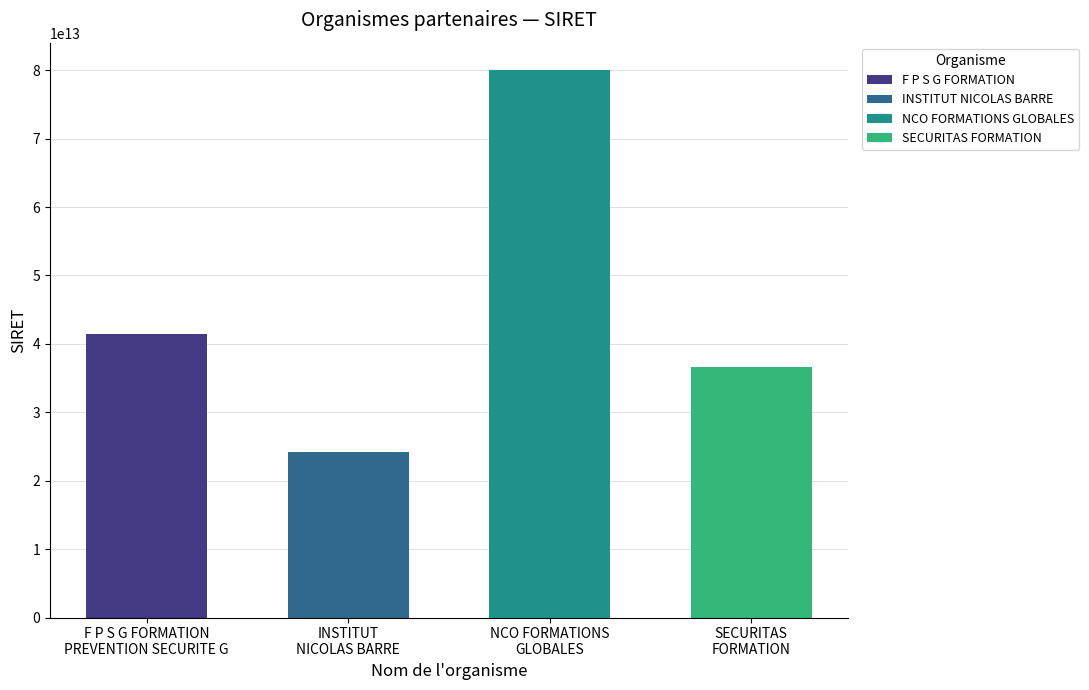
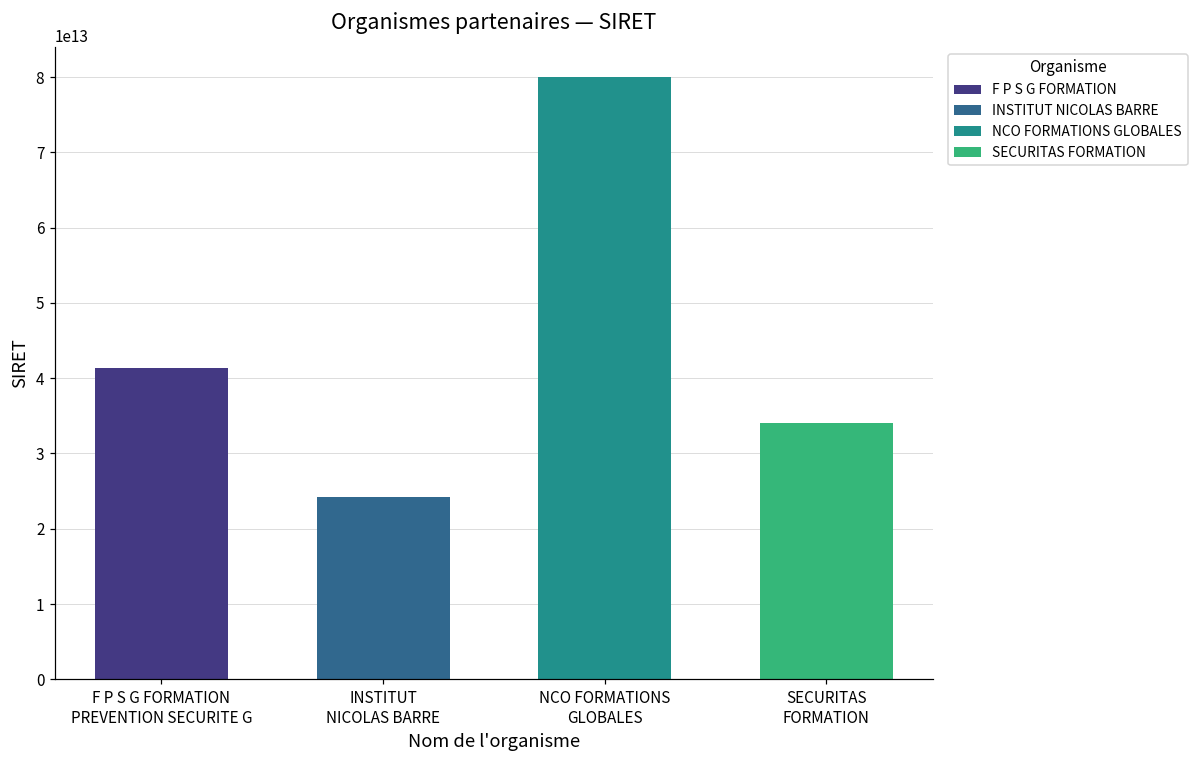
  {
    "F P S G FORMATION PREVENTION SECURITE G": 41000000000000,
    "INSTITUT NICOLAS BARRE": 24000000000000,
    "NCO FORMATIONS GLOBALES": 80000000000000,
-   "SECURITAS FORMATION": 37000000000000
+   "SECURITAS FORMATION": 34000000000000
  }
